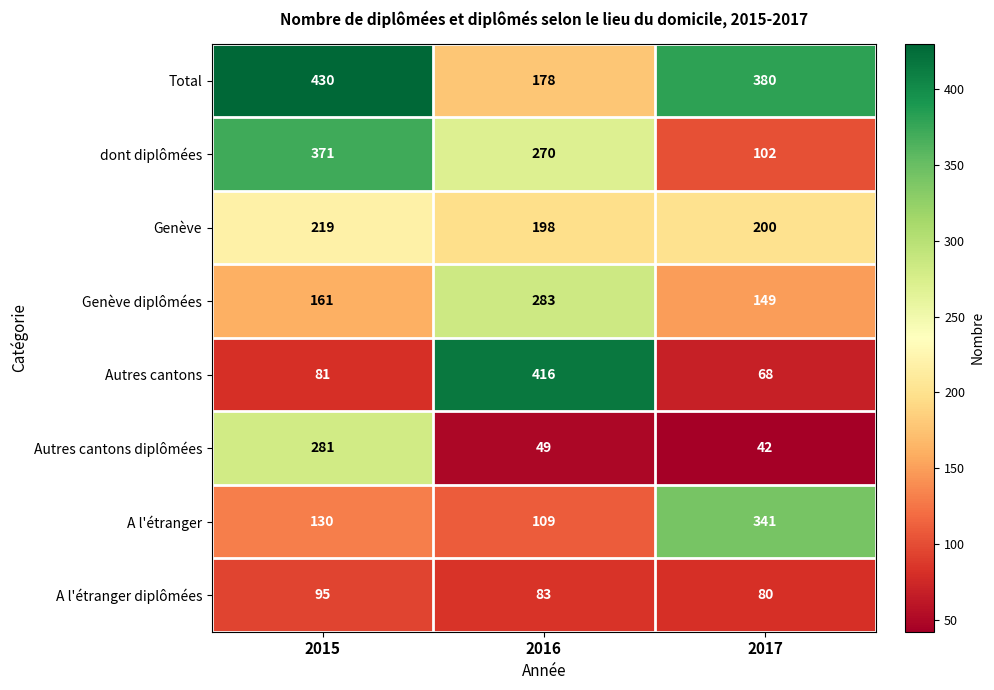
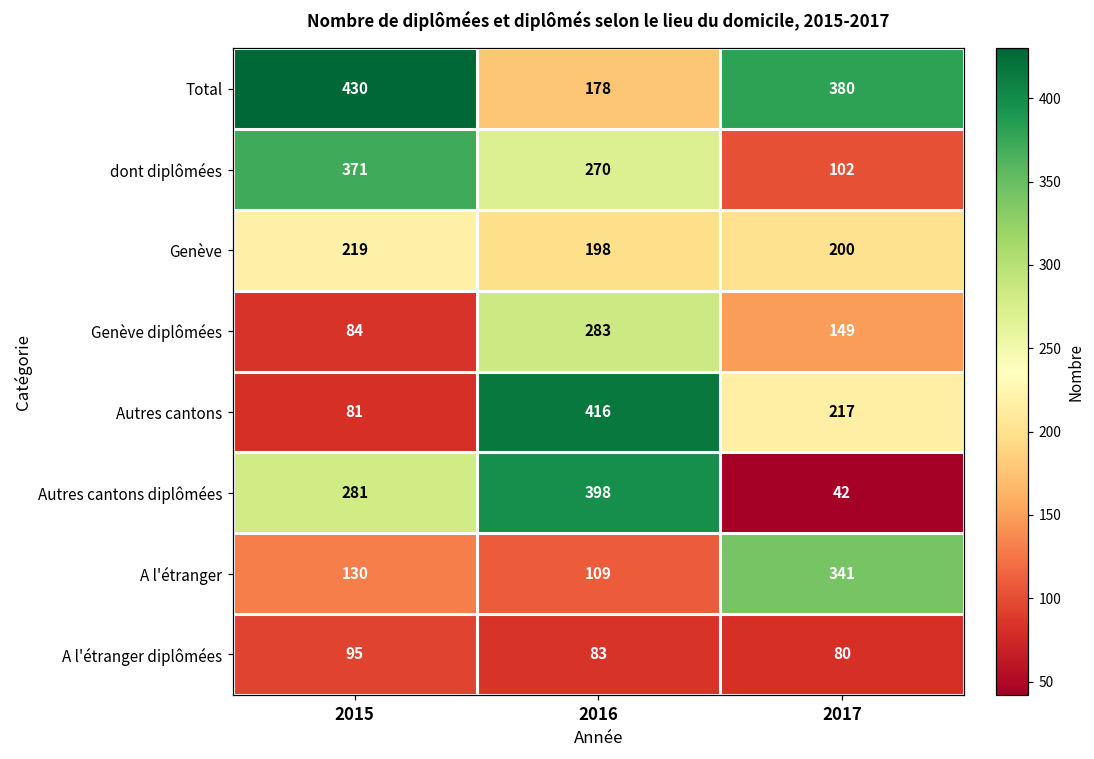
  {
    "Total": {
      "2015": 430,
      "2016": 178,
      "2017": 380
    },
    "dont diplômées": {
      "2015": 371,
      "2016": 270,
      "2017": 102
    },
    "Genève": {
      "2015": 219,
      "2016": 198,
      "2017": 200
    },
    "Genève diplômées": {
-     "2015": 161,
+     "2015": 84,
      "2016": 283,
      "2017": 149
    },
    "Autres cantons": {
      "2015": 81,
      "2016": 416,
-     "2017": 68
+     "2017": 217
    },
    "Autres cantons diplômées": {
      "2015": 281,
-     "2016": 49,
+     "2016": 398,
      "2017": 42
    },
    "A l'étranger": {
      "2015": 130,
      "2016": 109,
      "2017": 341
    },
    "A l'étranger diplômées": {
      "2015": 95,
      "2016": 83,
      "2017": 80
    }
  }
